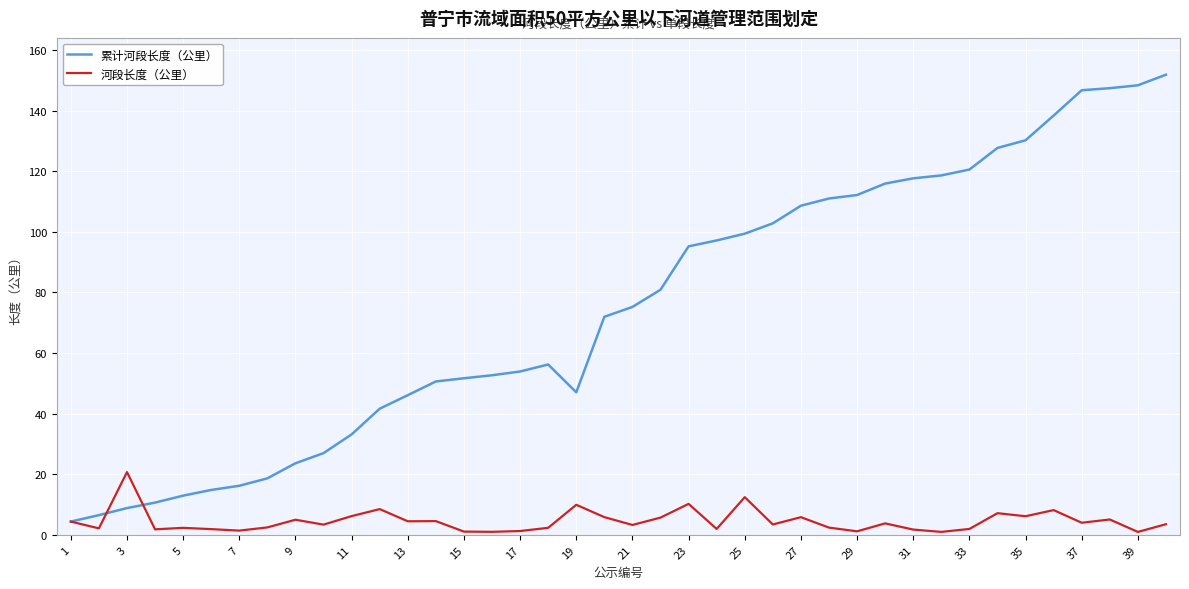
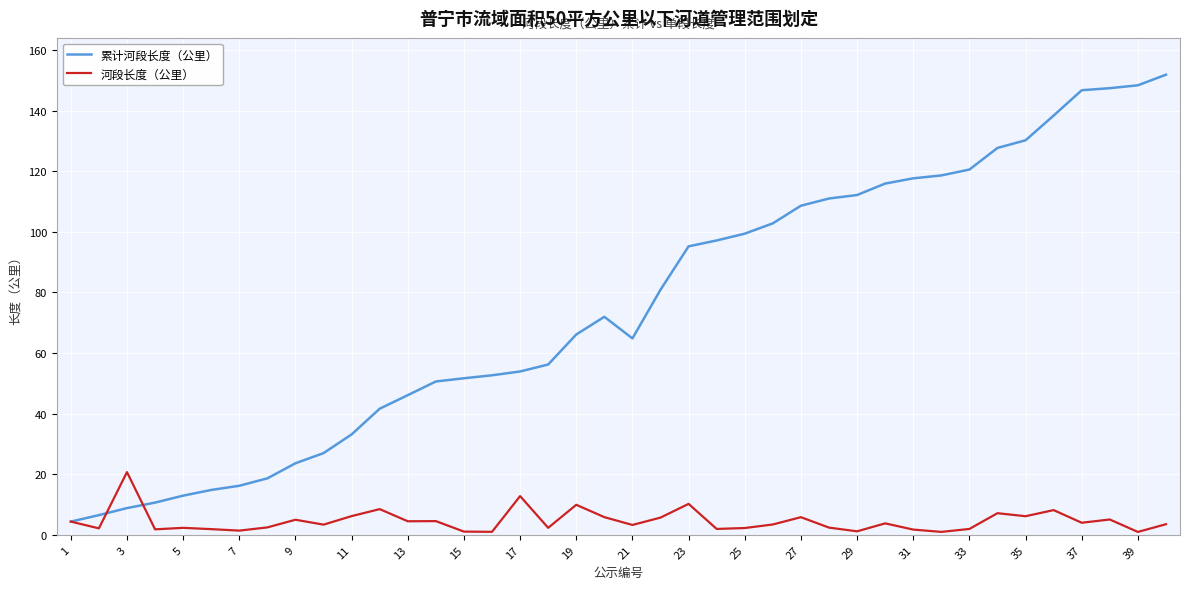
  {
    "累计河段长度（公里）": {
      "3": 9,
      "5": 13,
      "7": 16,
      "9": 24,
      "11": 33,
      "13": 46,
      "15": 52,
      "17": 54,
-     "19": 47,
-     "21": 75,
+     "19": 66,
+     "21": 65,
      "23": 95,
      "25": 99,
      "27": 109,
      "29": 112,
      "31": 118,
      "33": 121,
      "35": 130,
      "37": 147,
      "39": 148
    },
    "河段长度（公里）": {
      "3": 21,
      "5": 2,
      "7": 1,
      "9": 5,
      "11": 6,
      "13": 4,
      "15": 1,
-     "17": 1,
+     "17": 13,
      "19": 10,
      "21": 3,
      "23": 10,
-     "25": 12,
+     "25": 2,
      "27": 6,
      "29": 1,
      "31": 2,
      "33": 2,
      "35": 6,
      "37": 4,
      "39": 1
    }
  }
